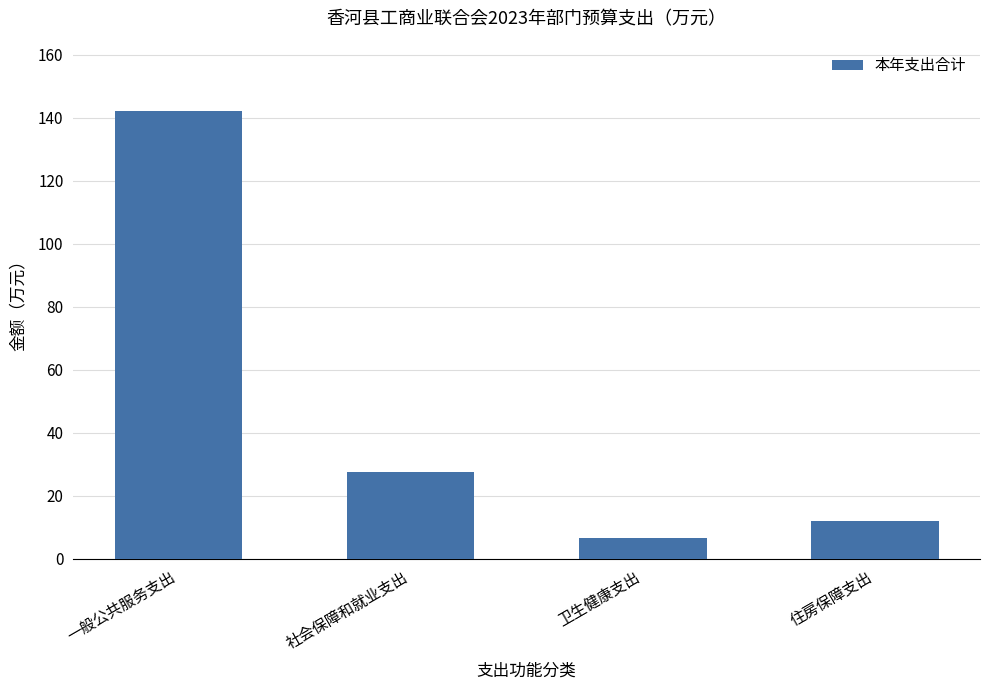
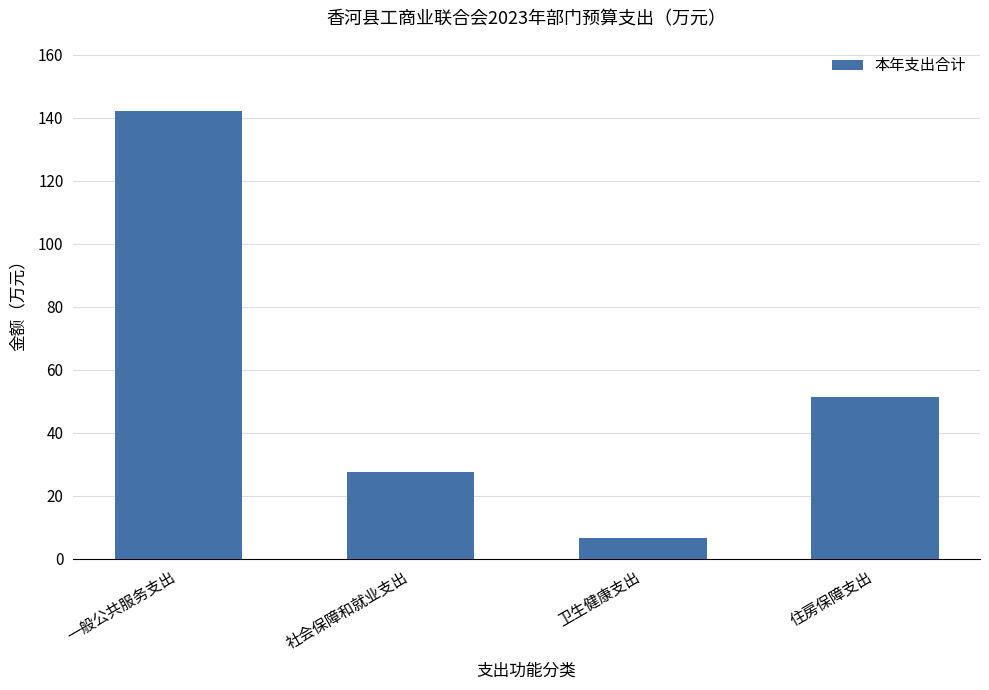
  {
    "一般公共服务支出": 142,
    "社会保障和就业支出": 27,
    "卫生健康支出": 7,
-   "住房保障支出": 12
+   "住房保障支出": 51
  }
